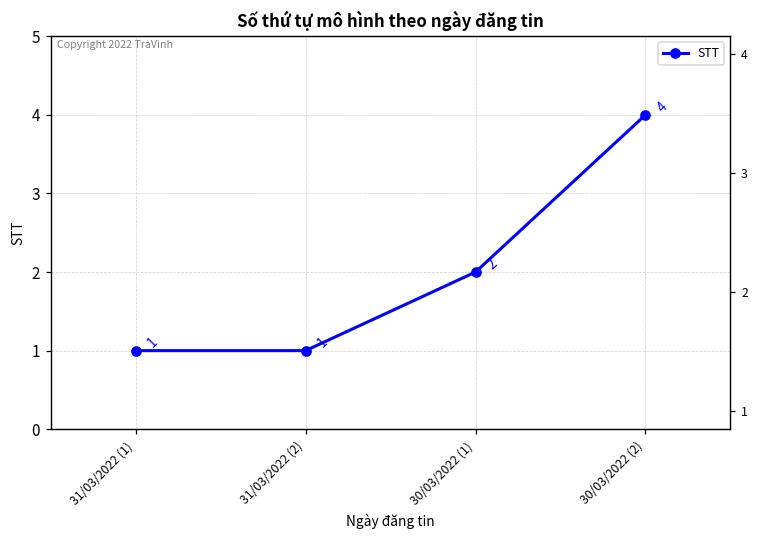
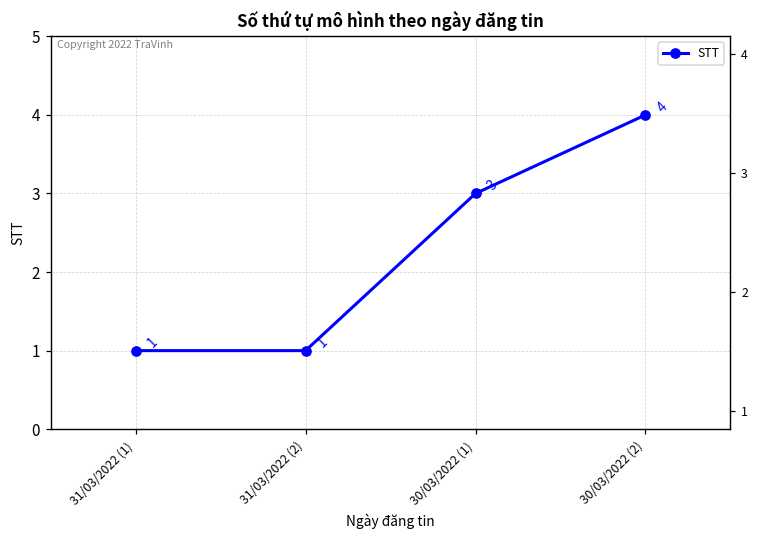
  {
    "31/03/2022 (1)": 1,
    "31/03/2022 (2)": 1,
-   "30/03/2022 (1)": 2,
+   "30/03/2022 (1)": 3,
    "30/03/2022 (2)": 4
  }
